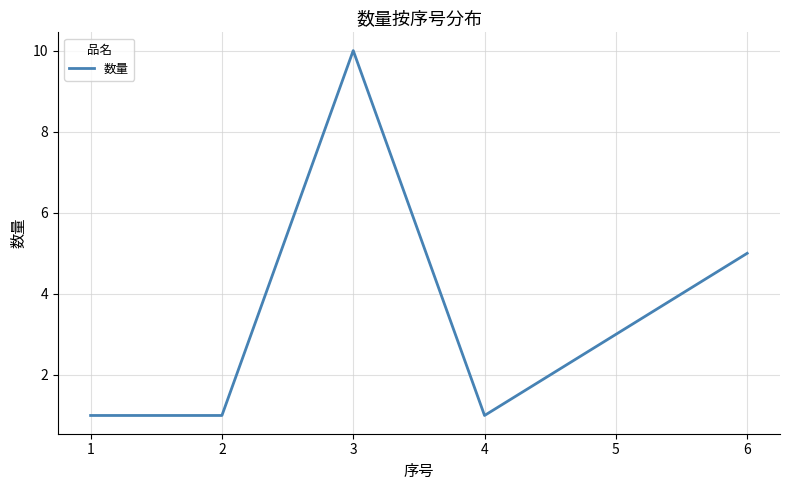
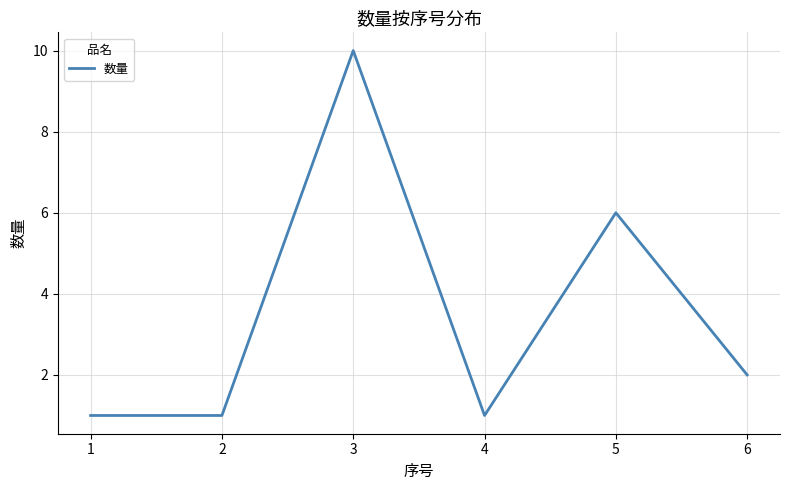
  {
    "1": 1,
    "2": 1,
    "3": 10,
    "4": 1,
-   "5": 3,
-   "6": 5
+   "5": 6,
+   "6": 2
  }
